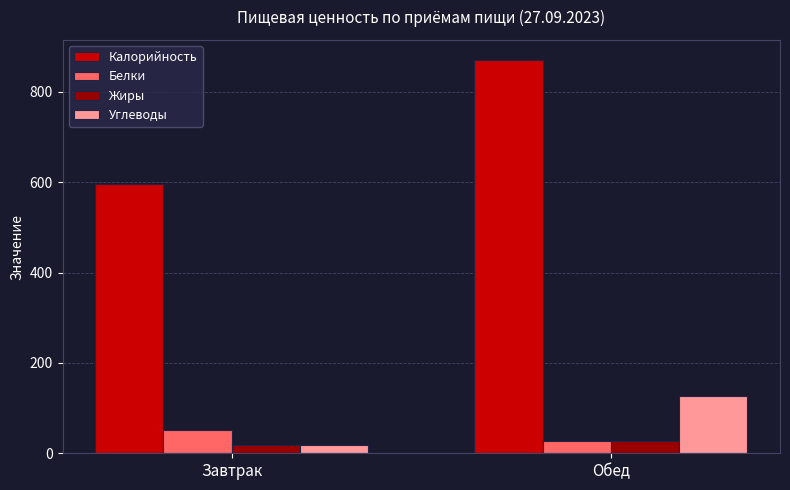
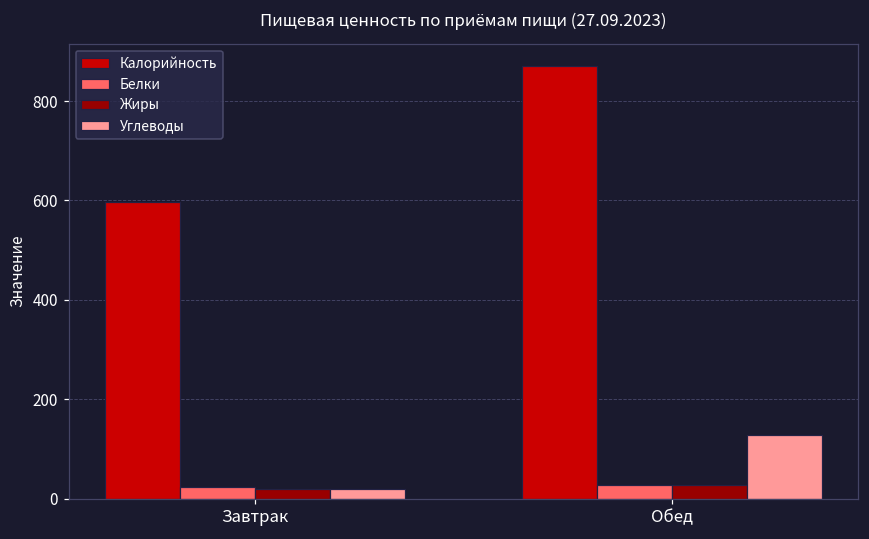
  {
    "Белки": {
-     "Завтрак": 50,
+     "Завтрак": 20,
      "Обед": 30
    },
    "Углеводы": {
      "Завтрак": 20,
      "Обед": 130
    }
  }
